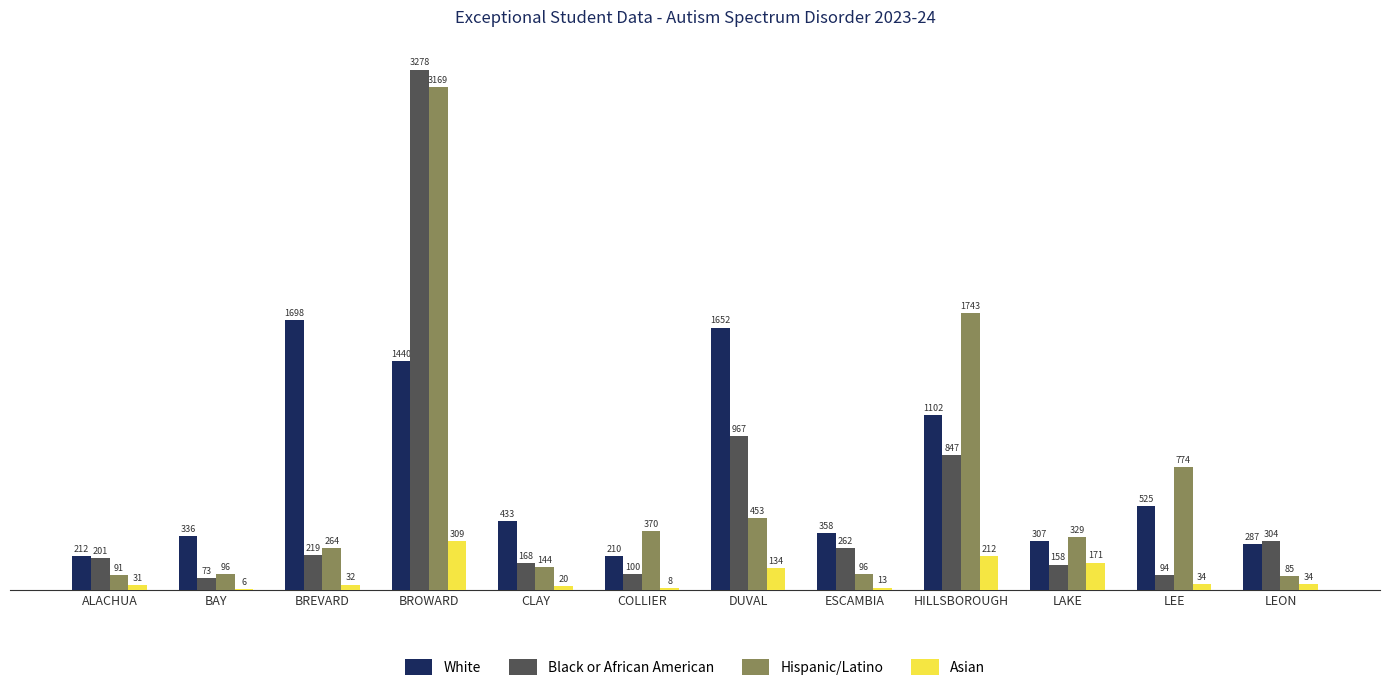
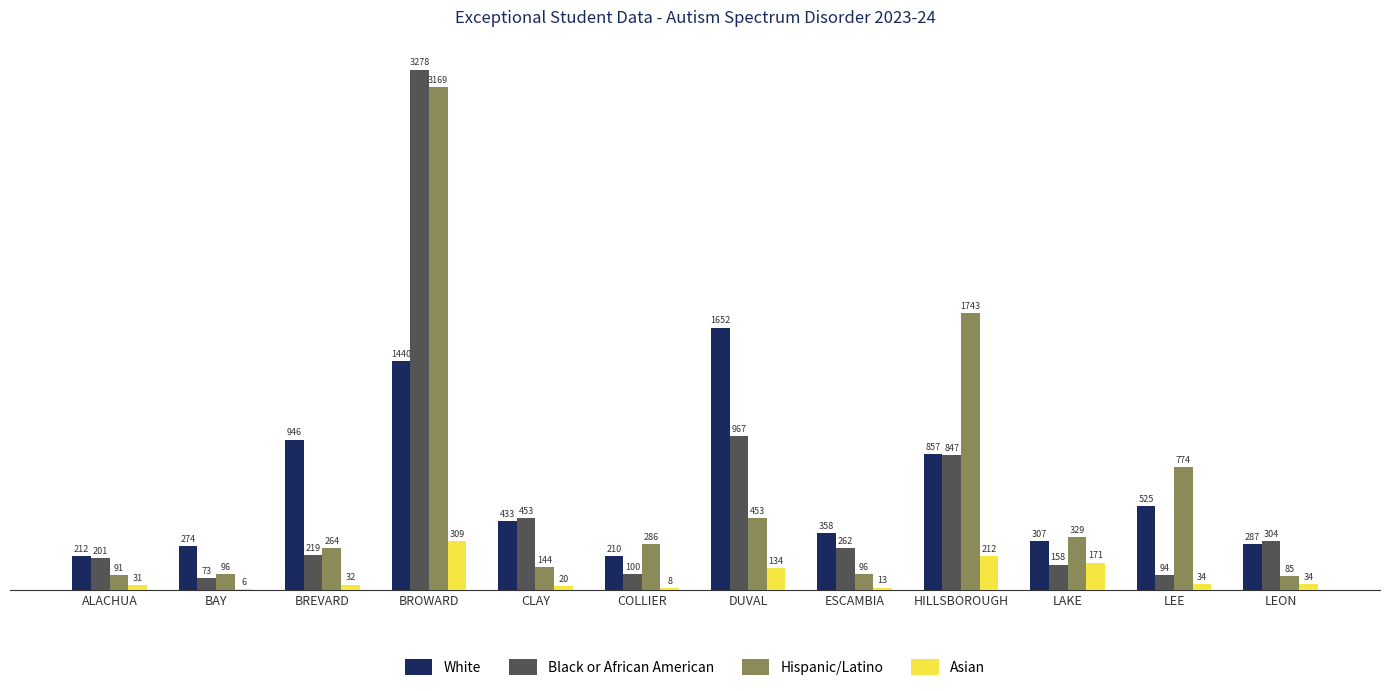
  {
    "White": {
      "ALACHUA": 212,
-     "BAY": 336,
-     "BREVARD": 1698,
+     "BAY": 274,
+     "BREVARD": 946,
      "BROWARD": 1440,
      "CLAY": 433,
      "COLLIER": 210,
      "DUVAL": 1652,
      "ESCAMBIA": 358,
-     "HILLSBOROUGH": 1102,
+     "HILLSBOROUGH": 857,
      "LAKE": 307,
      "LEE": 525,
      "LEON": 287
    },
    "Black or African American": {
      "ALACHUA": 201,
      "BAY": 73,
      "BREVARD": 219,
      "BROWARD": 3278,
-     "CLAY": 168,
+     "CLAY": 453,
      "COLLIER": 100,
      "DUVAL": 967,
      "ESCAMBIA": 262,
      "HILLSBOROUGH": 847,
      "LAKE": 158,
      "LEE": 94,
      "LEON": 304
    },
    "Hispanic/Latino": {
      "ALACHUA": 91,
      "BAY": 96,
      "BREVARD": 264,
      "BROWARD": 3169,
      "CLAY": 144,
-     "COLLIER": 370,
+     "COLLIER": 286,
      "DUVAL": 453,
      "ESCAMBIA": 96,
      "HILLSBOROUGH": 1743,
      "LAKE": 329,
      "LEE": 774,
      "LEON": 85
    },
    "Asian": {
      "ALACHUA": 31,
      "BAY": 6,
      "BREVARD": 32,
      "BROWARD": 309,
      "CLAY": 20,
      "COLLIER": 8,
      "DUVAL": 134,
      "ESCAMBIA": 13,
      "HILLSBOROUGH": 212,
      "LAKE": 171,
      "LEE": 34,
      "LEON": 34
    }
  }
